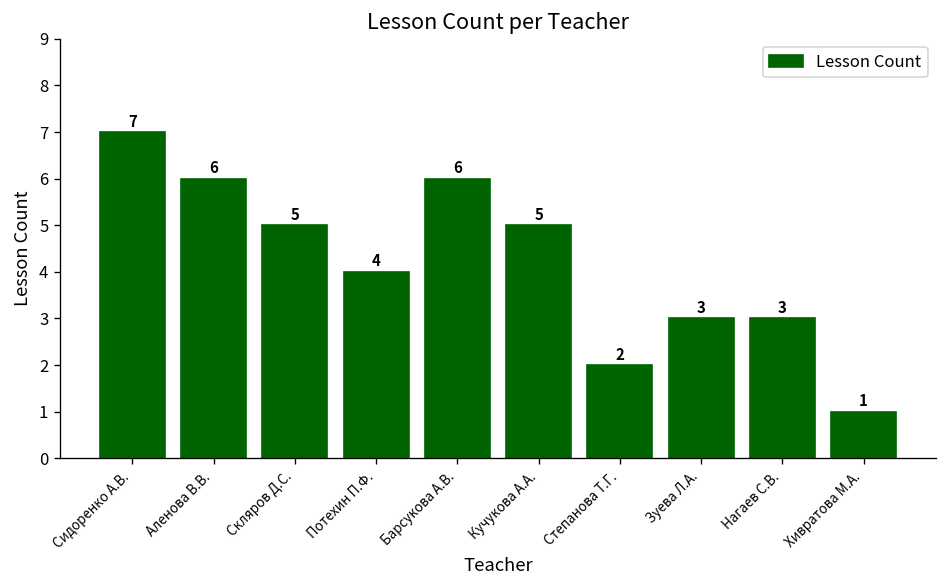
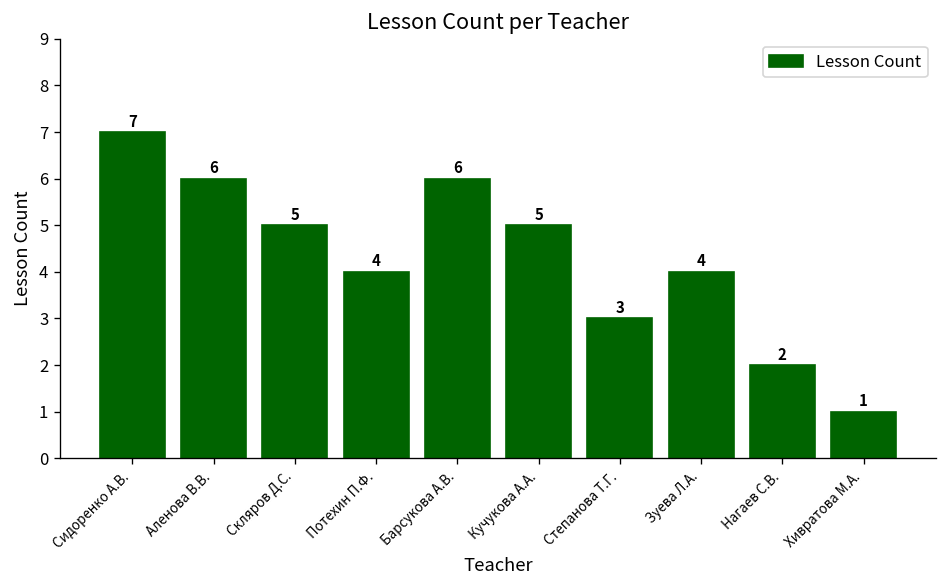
  {
    "Сидоренко А.В.": 7,
    "Аленова В.В.": 6,
    "Скляров Д.С.": 5,
    "Потехин П.Ф.": 4,
    "Барсукова А.В.": 6,
    "Кучукова А.А.": 5,
-   "Степанова Т.Г.": 2,
-   "Зуева Л.А.": 3,
-   "Нагаев С.В.": 3,
+   "Степанова Т.Г.": 3,
+   "Зуева Л.А.": 4,
+   "Нагаев С.В.": 2,
    "Хивратова М.А.": 1
  }
